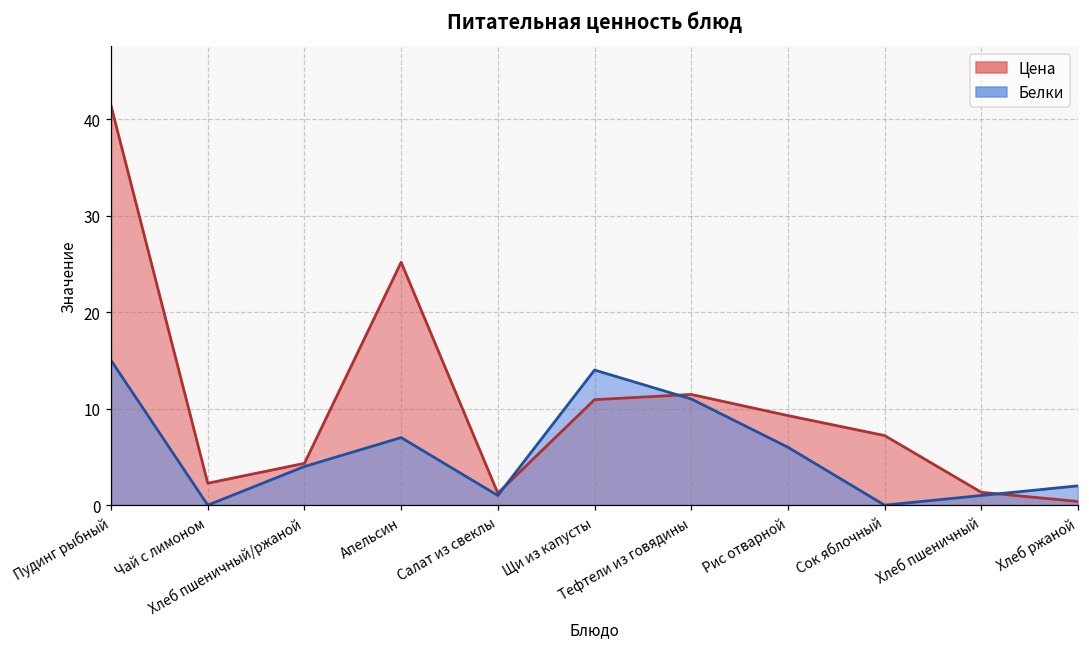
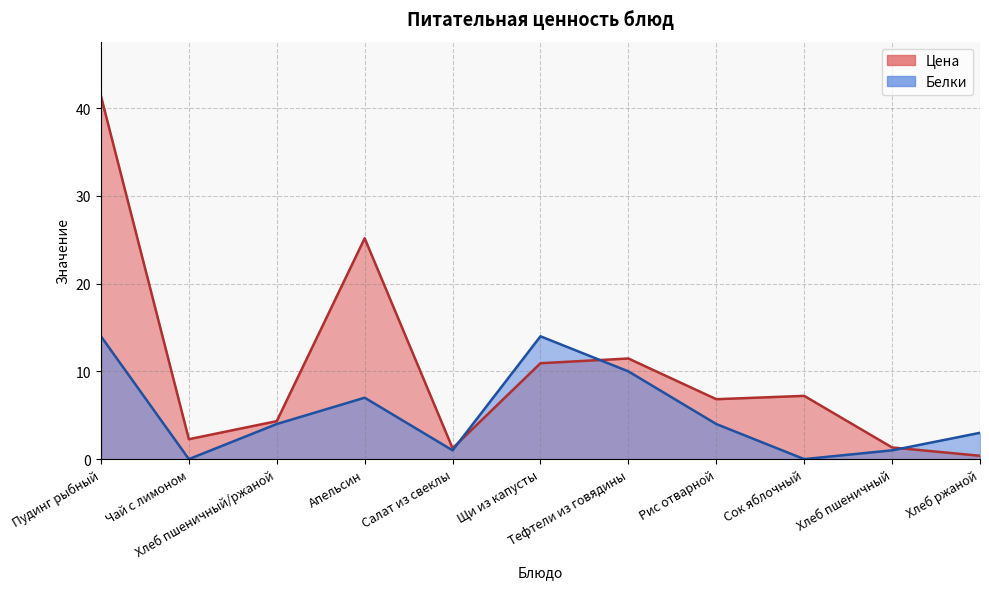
  {
    "Цена": {
      "Пудинг рыбный": 41,
      "Чай с лимоном": 2,
      "Хлеб пшеничный/ржаной": 4,
      "Апельсин": 25,
      "Щи из капусты": 11,
      "Тефтели из говядины": 11,
-     "Рис отварной": 9,
+     "Рис отварной": 7,
      "Сок яблочный": 7,
      "Хлеб пшеничный": 1,
      "Хлеб ржаной": 0
    },
    "Белки": {
-     "Пудинг рыбный": 15,
+     "Пудинг рыбный": 14,
      "Чай с лимоном": 0,
      "Хлеб пшеничный/ржаной": 4,
      "Апельсин": 7,
      "Щи из капусты": 14,
-     "Тефтели из говядины": 11,
-     "Рис отварной": 6,
+     "Тефтели из говядины": 10,
+     "Рис отварной": 4,
      "Сок яблочный": 0,
      "Хлеб пшеничный": 1,
-     "Хлеб ржаной": 2
+     "Хлеб ржаной": 3
    }
  }
